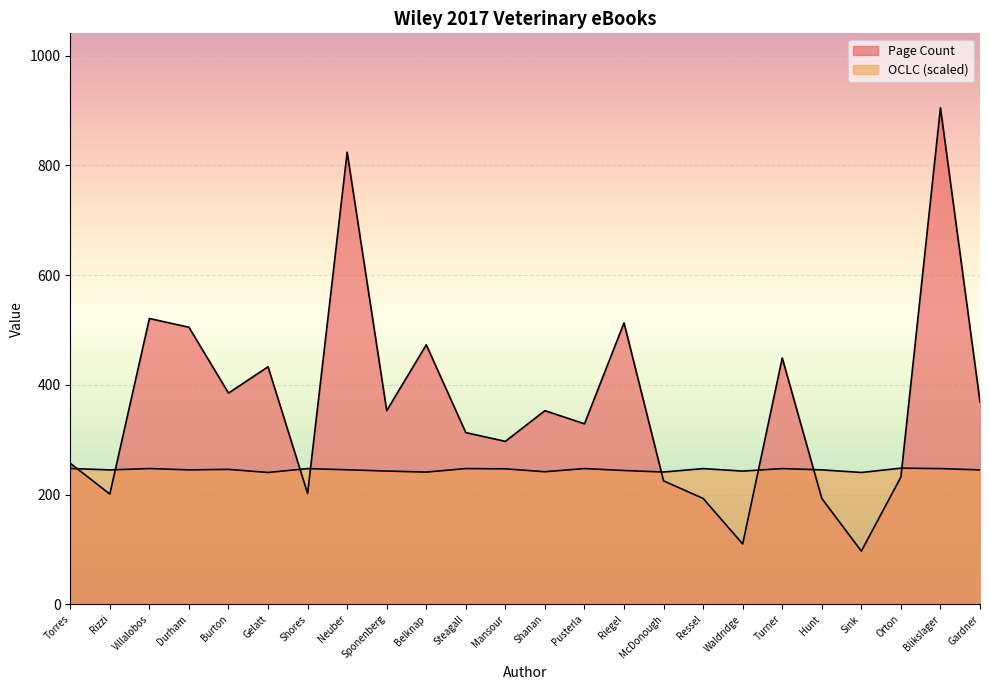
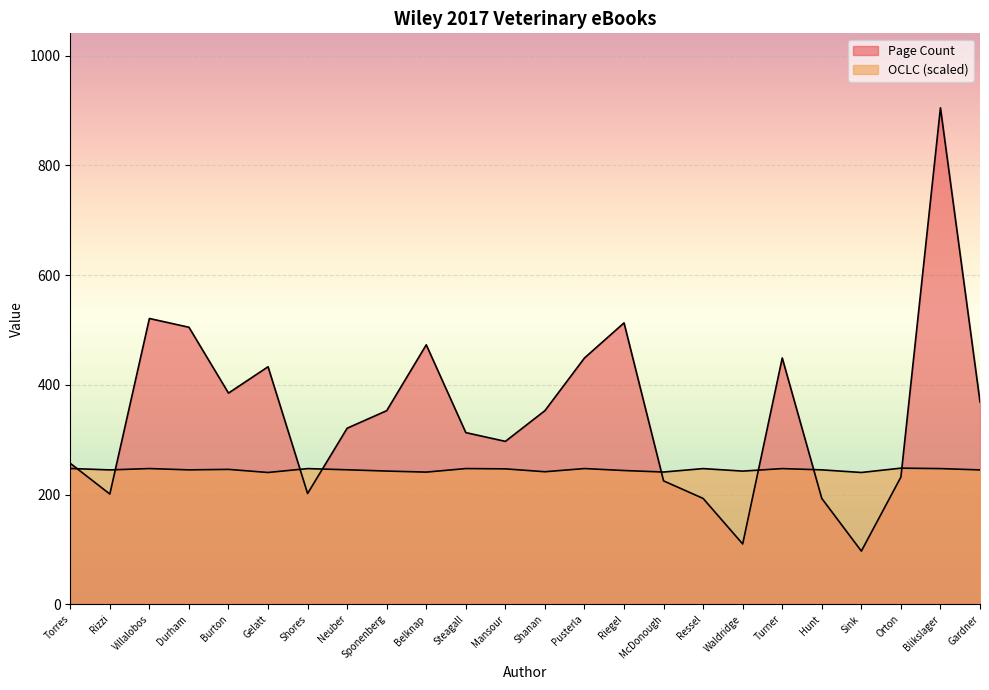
  {
    "Page Count": {
      "Torres": 260,
      "Rizzi": 200,
      "Villalobos": 520,
      "Durham": 510,
      "Burton": 390,
      "Gelatt": 430,
      "Shores": 200,
-     "Neuber": 820,
+     "Neuber": 320,
      "Sponenberg": 350,
      "Belknap": 470,
      "Steagall": 310,
      "Mansour": 300,
      "Shanan": 350,
-     "Pusterla": 330,
+     "Pusterla": 450,
      "Riegel": 510,
      "McDonough": 230,
      "Ressel": 190,
      "Waldridge": 110,
      "Turner": 450,
      "Hunt": 190,
      "Sink": 100,
      "Orton": 230,
      "Blikslager": 910,
      "Gardner": 370
    },
    "OCLC (scaled)": {
      "Torres": 250,
      "Rizzi": 240,
      "Villalobos": 250,
      "Durham": 250,
      "Burton": 250,
      "Gelatt": 240,
      "Shores": 250,
      "Neuber": 250,
      "Sponenberg": 240,
      "Belknap": 240,
      "Steagall": 250,
      "Mansour": 250,
      "Shanan": 240,
      "Pusterla": 250,
      "Riegel": 240,
      "McDonough": 240,
      "Ressel": 250,
      "Waldridge": 240,
      "Turner": 250,
      "Hunt": 250,
      "Sink": 240,
      "Orton": 250,
      "Blikslager": 250,
      "Gardner": 240
    }
  }
